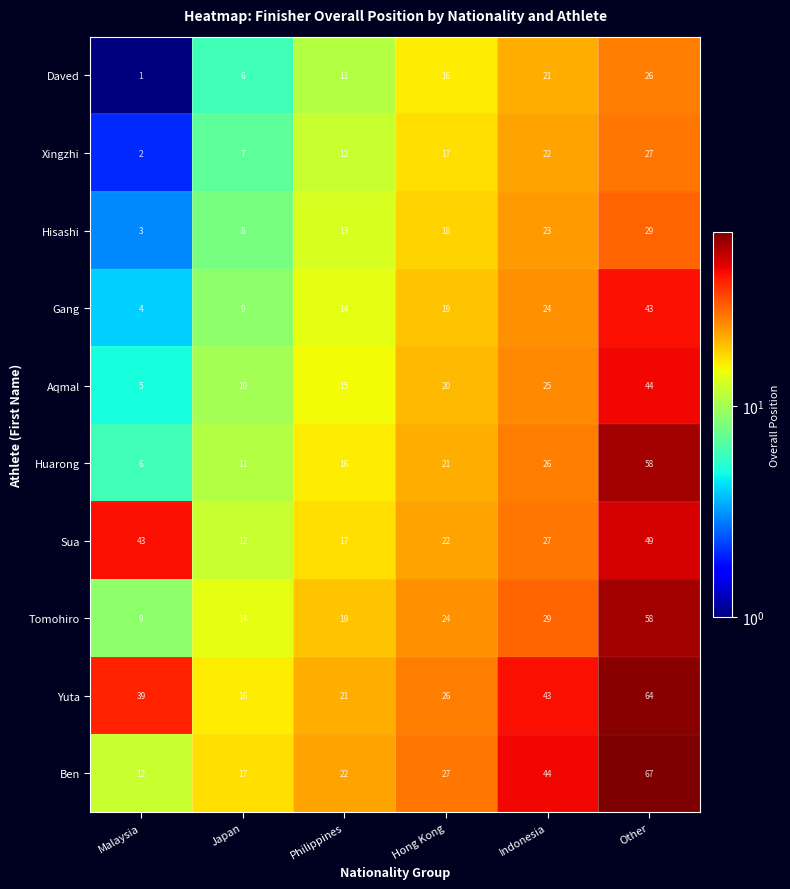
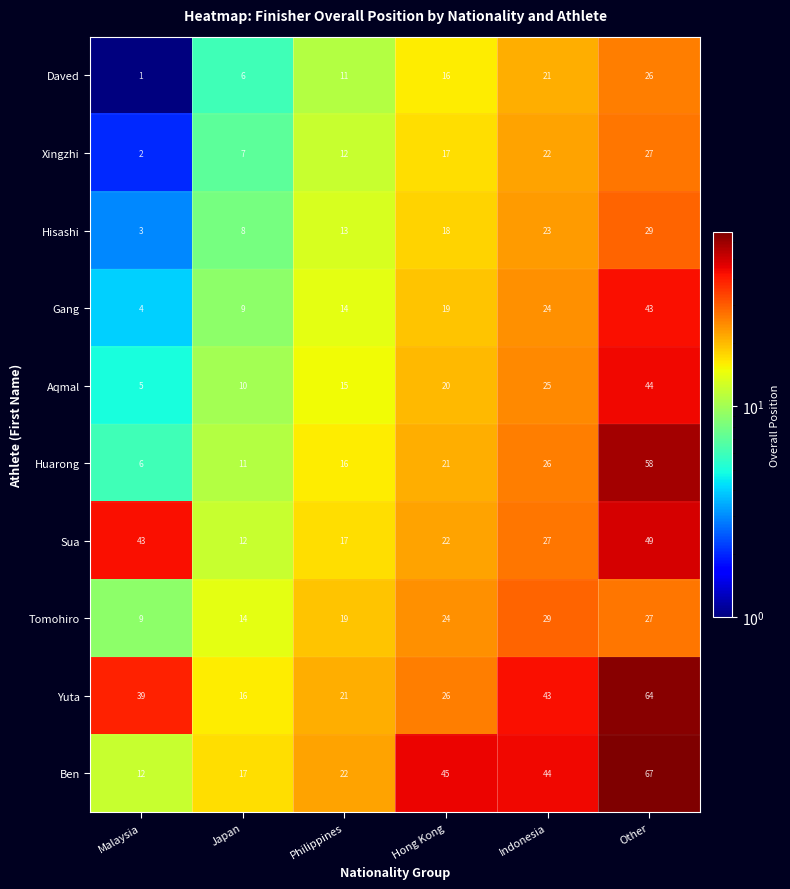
  {
    "Daved": {
      "Malaysia": 1,
      "Japan": 6,
      "Philippines": 11,
      "Hong Kong": 16,
      "Indonesia": 21,
      "Other": 26
    },
    "Xingzhi": {
      "Malaysia": 2,
      "Japan": 7,
      "Philippines": 12,
      "Hong Kong": 17,
      "Indonesia": 22,
      "Other": 27
    },
    "Hisashi": {
      "Malaysia": 3,
      "Japan": 8,
      "Philippines": 13,
      "Hong Kong": 18,
      "Indonesia": 23,
      "Other": 29
    },
    "Gang": {
      "Malaysia": 4,
      "Japan": 9,
      "Philippines": 14,
      "Hong Kong": 19,
      "Indonesia": 24,
      "Other": 43
    },
    "Aqmal": {
      "Malaysia": 5,
      "Japan": 10,
      "Philippines": 15,
      "Hong Kong": 20,
      "Indonesia": 25,
      "Other": 44
    },
    "Huarong": {
      "Malaysia": 6,
      "Japan": 11,
      "Philippines": 16,
      "Hong Kong": 21,
      "Indonesia": 26,
      "Other": 58
    },
    "Sua": {
      "Malaysia": 43,
      "Japan": 12,
      "Philippines": 17,
      "Hong Kong": 22,
      "Indonesia": 27,
      "Other": 49
    },
    "Tomohiro": {
      "Malaysia": 9,
      "Japan": 14,
      "Philippines": 19,
      "Hong Kong": 24,
      "Indonesia": 29,
-     "Other": 58
+     "Other": 27
    },
    "Yuta": {
      "Malaysia": 39,
      "Japan": 16,
      "Philippines": 21,
      "Hong Kong": 26,
      "Indonesia": 43,
      "Other": 64
    },
    "Ben": {
      "Malaysia": 12,
      "Japan": 17,
      "Philippines": 22,
-     "Hong Kong": 27,
+     "Hong Kong": 45,
      "Indonesia": 44,
      "Other": 67
    }
  }
